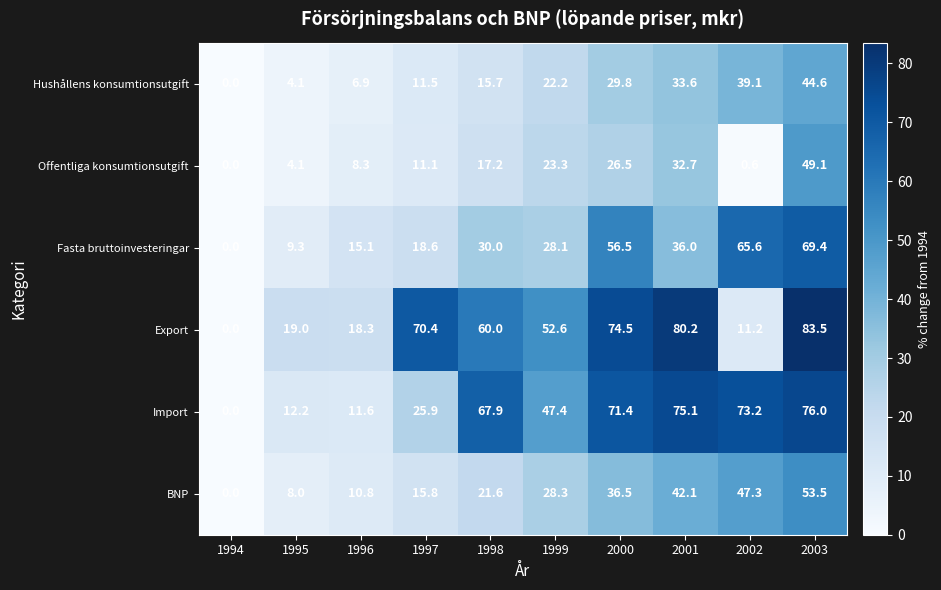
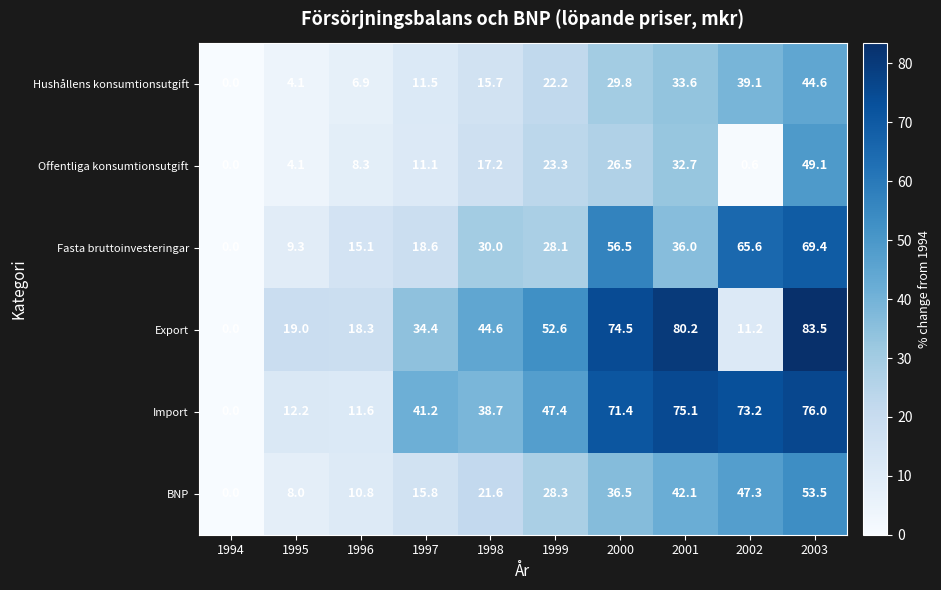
  {
    "Hushållens konsumtionsutgift": {
      "1999": 22.2,
      "2000": 29.8,
      "2001": 33.6,
      "2002": 39.1,
      "2003": 44.6
    },
    "Offentliga konsumtionsutgift": {
      "1998": 17.2,
      "1999": 23.3,
      "2000": 26.5,
      "2001": 32.7,
      "2003": 49.1
    },
    "Fasta bruttoinvesteringar": {
      "1997": 18.6,
      "1998": 30.0,
      "1999": 28.1,
      "2000": 56.5,
      "2001": 36.0,
      "2002": 65.6,
      "2003": 69.4
    },
    "Export": {
      "1995": 19.0,
      "1996": 18.3,
-     "1997": 70.4,
-     "1998": 60.0,
+     "1997": 34.4,
+     "1998": 44.6,
      "1999": 52.6,
      "2000": 74.5,
      "2001": 80.2,
      "2003": 83.5
    },
    "Import": {
-     "1997": 25.9,
-     "1998": 67.9,
+     "1997": 41.2,
+     "1998": 38.7,
      "1999": 47.4,
      "2000": 71.4,
      "2001": 75.1,
      "2002": 73.2,
      "2003": 76.0
    },
    "BNP": {
      "1998": 21.6,
      "1999": 28.3,
      "2000": 36.5,
      "2001": 42.1,
      "2002": 47.3,
      "2003": 53.5
    }
  }
